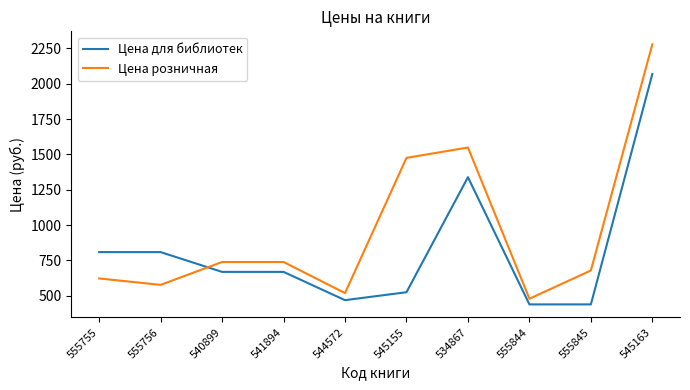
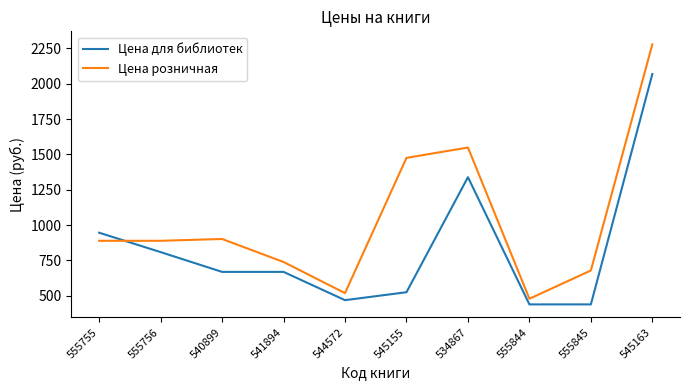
  {
    "Цена для библиотек": {
-     "555755": 810,
+     "555755": 950,
      "555756": 810,
      "540899": 670,
      "541894": 670,
      "544572": 470,
      "545155": 530,
      "534867": 1340,
      "555844": 440,
      "555845": 440,
      "545163": 2070
    },
    "Цена розничная": {
-     "555755": 620,
-     "555756": 580,
-     "540899": 740,
+     "555755": 890,
+     "555756": 890,
+     "540899": 900,
      "541894": 740,
      "544572": 520,
      "545155": 1480,
      "534867": 1550,
      "555844": 480,
      "555845": 680,
      "545163": 2280
    }
  }
